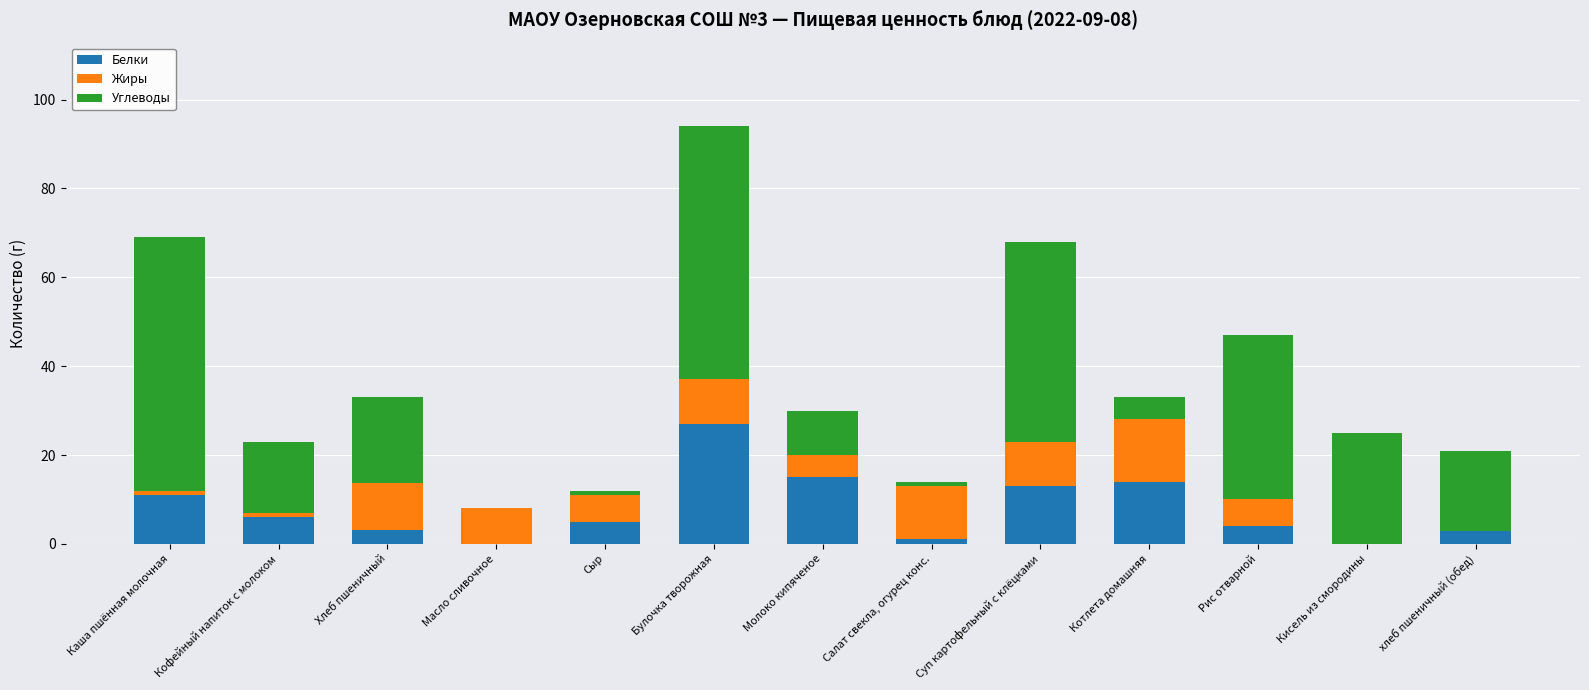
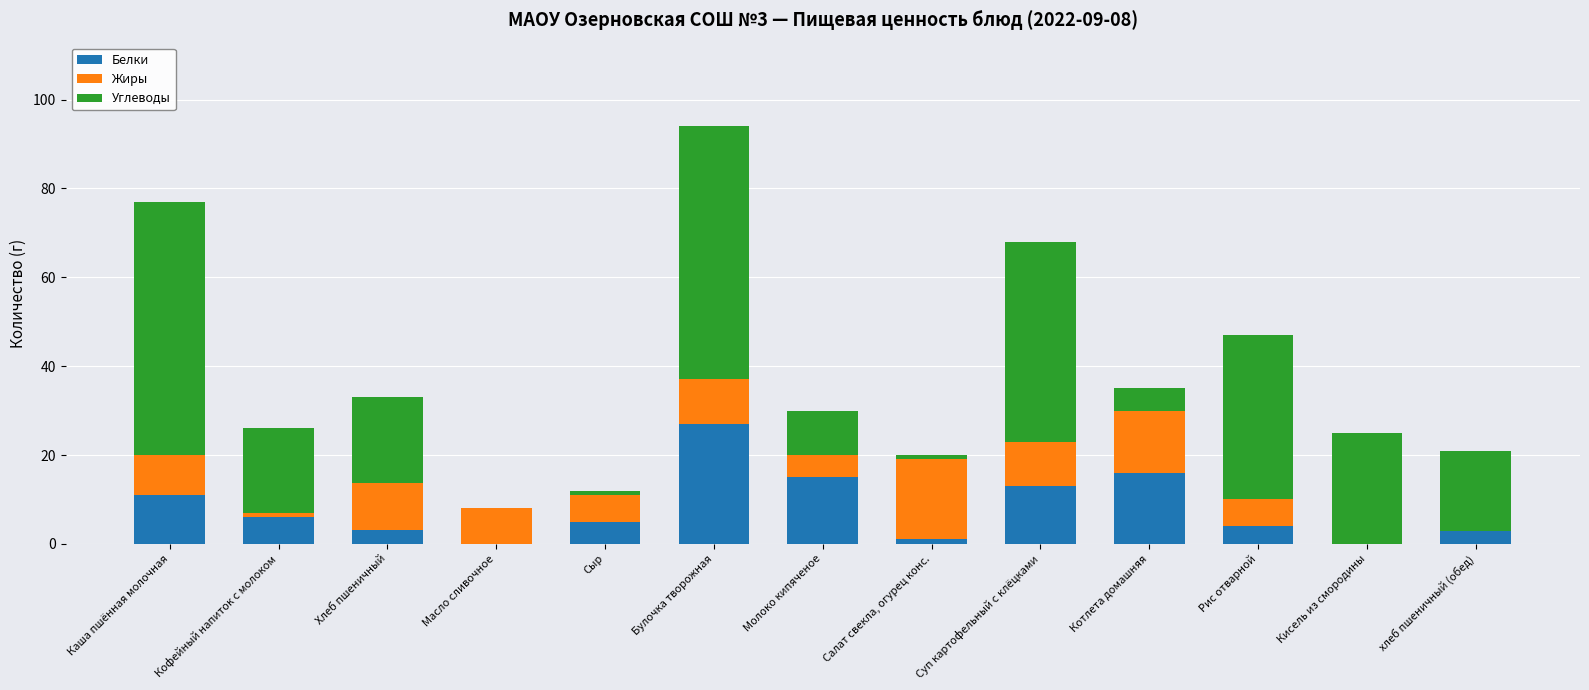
  {
    "Белки": {
      "Каша пшённая молочная": 11,
      "Кофейный напиток с молоком": 6,
      "Хлеб пшеничный": 3,
      "Масло сливочное": 0,
      "Сыр": 5,
      "Булочка творожная": 27,
      "Молоко кипяченое": 15,
      "Салат свекла, огурец конс.": 1,
      "Суп картофельный с клёцками": 13,
-     "Котлета домашняя": 14,
+     "Котлета домашняя": 16,
      "Рис отварной": 4,
      "Кисель из смородины": 0,
      "хлеб пшеничный (обед)": 3
    },
    "Жиры": {
-     "Каша пшённая молочная": 1,
+     "Каша пшённая молочная": 9,
      "Кофейный напиток с молоком": 1,
      "Хлеб пшеничный": 11,
      "Масло сливочное": 8,
      "Сыр": 6,
      "Булочка творожная": 10,
      "Молоко кипяченое": 5,
-     "Салат свекла, огурец конс.": 12,
+     "Салат свекла, огурец конс.": 18,
      "Суп картофельный с клёцками": 10,
      "Котлета домашняя": 14,
      "Рис отварной": 6,
      "Кисель из смородины": 0,
      "хлеб пшеничный (обед)": 0
    },
    "Углеводы": {
      "Каша пшённая молочная": 57,
-     "Кофейный напиток с молоком": 16,
+     "Кофейный напиток с молоком": 19,
      "Хлеб пшеничный": 19,
      "Масло сливочное": 0,
      "Сыр": 1,
      "Булочка творожная": 57,
      "Молоко кипяченое": 10,
      "Салат свекла, огурец конс.": 1,
      "Суп картофельный с клёцками": 45,
      "Котлета домашняя": 5,
      "Рис отварной": 37,
      "Кисель из смородины": 25,
      "хлеб пшеничный (обед)": 18
    }
  }
